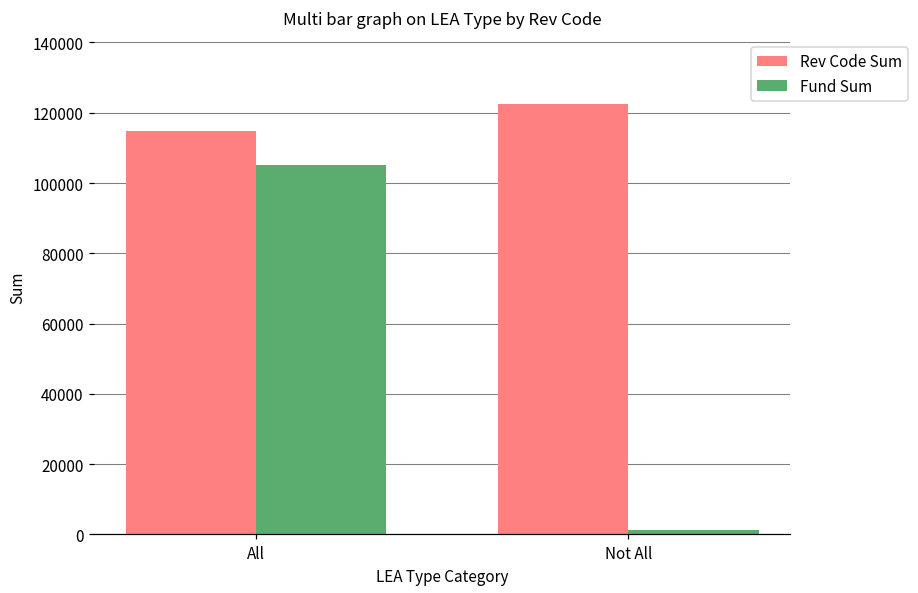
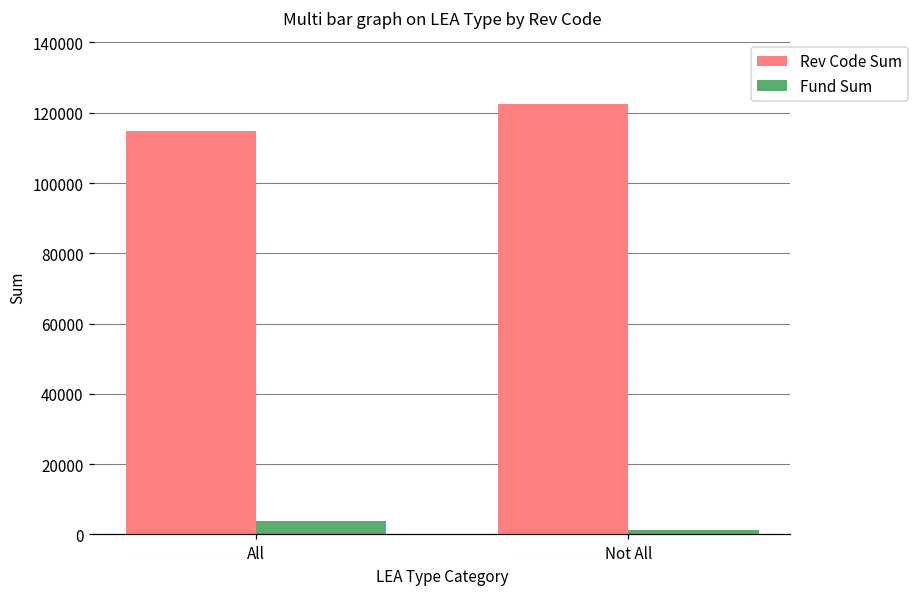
  {
    "Rev Code Sum": {
      "All": 115000,
      "Not All": 122000
    },
    "Fund Sum": {
-     "All": 105000,
+     "All": 4000,
      "Not All": 1000
    }
  }
